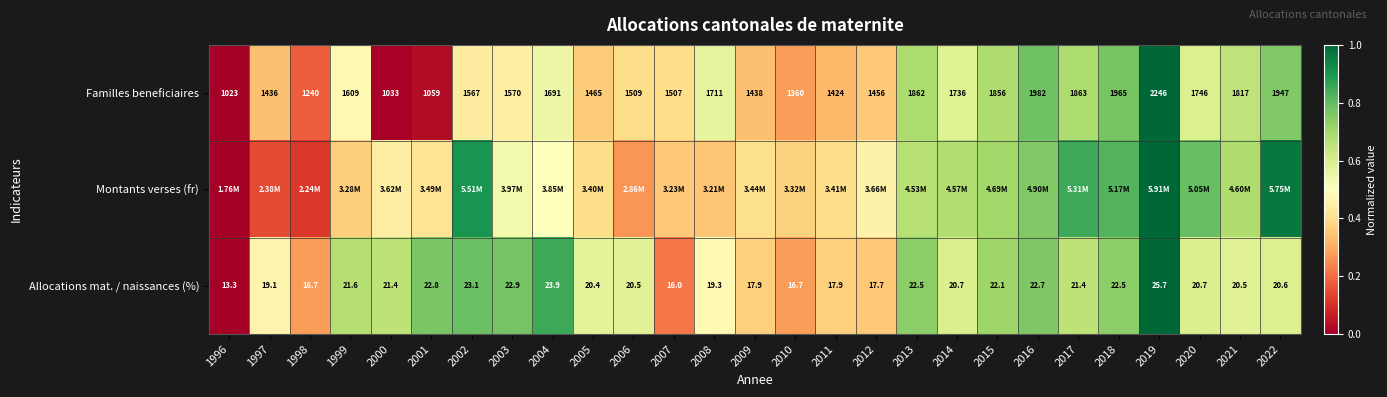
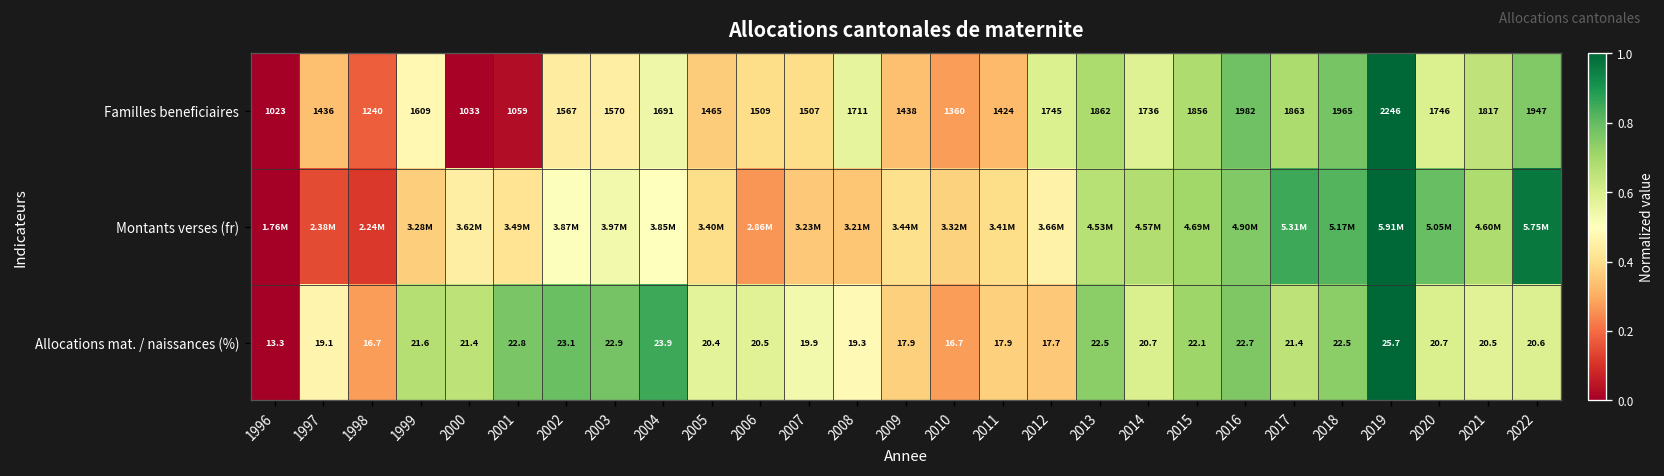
  {
    "Familles beneficiaires": {
      "1996": "1023",
      "1997": "1436",
      "1998": "1240",
      "1999": "1609",
      "2000": "1033",
      "2001": "1059",
      "2002": "1567",
      "2003": "1570",
      "2004": "1691",
      "2005": "1465",
      "2006": "1509",
      "2007": "1507",
      "2008": "1711",
      "2009": "1438",
      "2010": "1360",
      "2011": "1424",
-     "2012": "1456",
+     "2012": "1745",
      "2013": "1862",
      "2014": "1736",
      "2015": "1856",
      "2016": "1982",
      "2017": "1863",
      "2018": "1965",
      "2019": "2246",
      "2020": "1746",
      "2021": "1817",
      "2022": "1947"
    },
    "Montants verses (fr)": {
      "1996": "1.76M",
      "1997": "2.38M",
      "1998": "2.24M",
      "1999": "3.28M",
      "2000": "3.62M",
      "2001": "3.49M",
-     "2002": "5.51M",
+     "2002": "3.87M",
      "2003": "3.97M",
      "2004": "3.85M",
      "2005": "3.40M",
      "2006": "2.86M",
      "2007": "3.23M",
      "2008": "3.21M",
      "2009": "3.44M",
      "2010": "3.32M",
      "2011": "3.41M",
      "2012": "3.66M",
      "2013": "4.53M",
      "2014": "4.57M",
      "2015": "4.69M",
      "2016": "4.90M",
      "2017": "5.31M",
      "2018": "5.17M",
      "2019": "5.91M",
      "2020": "5.05M",
      "2021": "4.60M",
      "2022": "5.75M"
    },
    "Allocations mat. / naissances (%)": {
      "1996": "13.3",
      "1997": "19.1",
      "1998": "16.7",
      "1999": "21.6",
      "2000": "21.4",
      "2001": "22.8",
      "2002": "23.1",
      "2003": "22.9",
      "2004": "23.9",
      "2005": "20.4",
      "2006": "20.5",
-     "2007": "16.0",
+     "2007": "19.9",
      "2008": "19.3",
      "2009": "17.9",
      "2010": "16.7",
      "2011": "17.9",
      "2012": "17.7",
      "2013": "22.5",
      "2014": "20.7",
      "2015": "22.1",
      "2016": "22.7",
      "2017": "21.4",
      "2018": "22.5",
      "2019": "25.7",
      "2020": "20.7",
      "2021": "20.5",
      "2022": "20.6"
    }
  }
